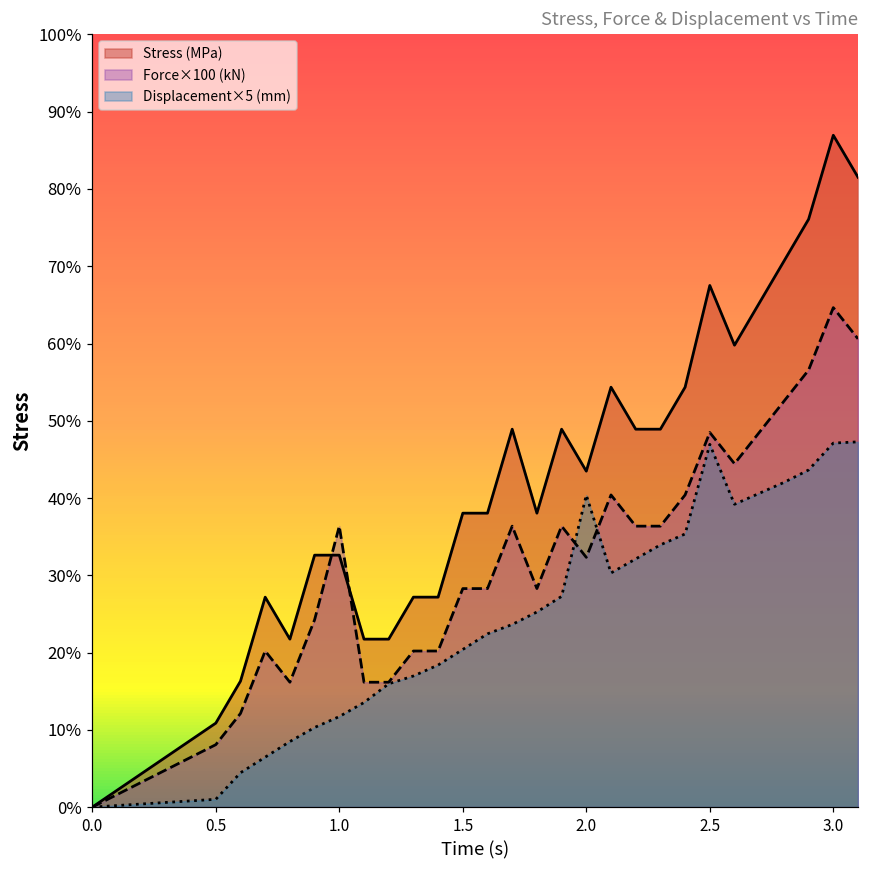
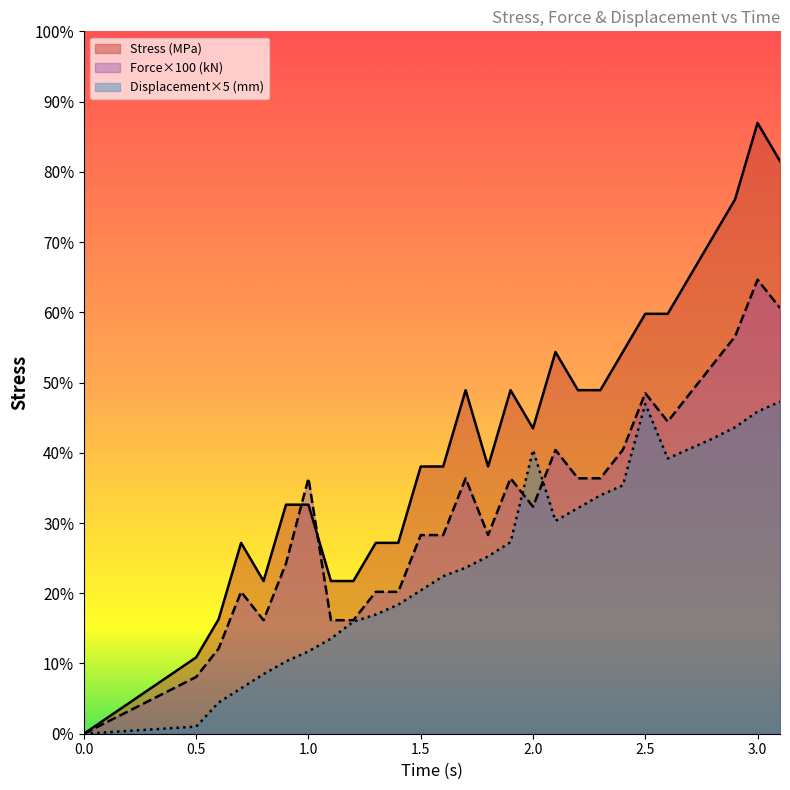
  {
    "Stress (MPa)": {
      "0.5": "11%",
      "1.0": "33%",
      "1.5": "38%",
      "2.0": "43%",
-     "2.5": "68%",
+     "2.5": "60%",
      "3.0": "87%"
    },
    "Force×100 (kN)": {
      "0.5": "8%",
      "1.0": "36%",
      "1.5": "28%",
      "2.0": "32%",
      "2.5": "48%",
      "3.0": "65%"
    },
    "Displacement×5 (mm)": {
      "0.5": "1%",
      "1.0": "12%",
      "1.5": "20%",
      "2.0": "40%",
      "2.5": "47%",
-     "3.0": "47%"
+     "3.0": "46%"
    }
  }
